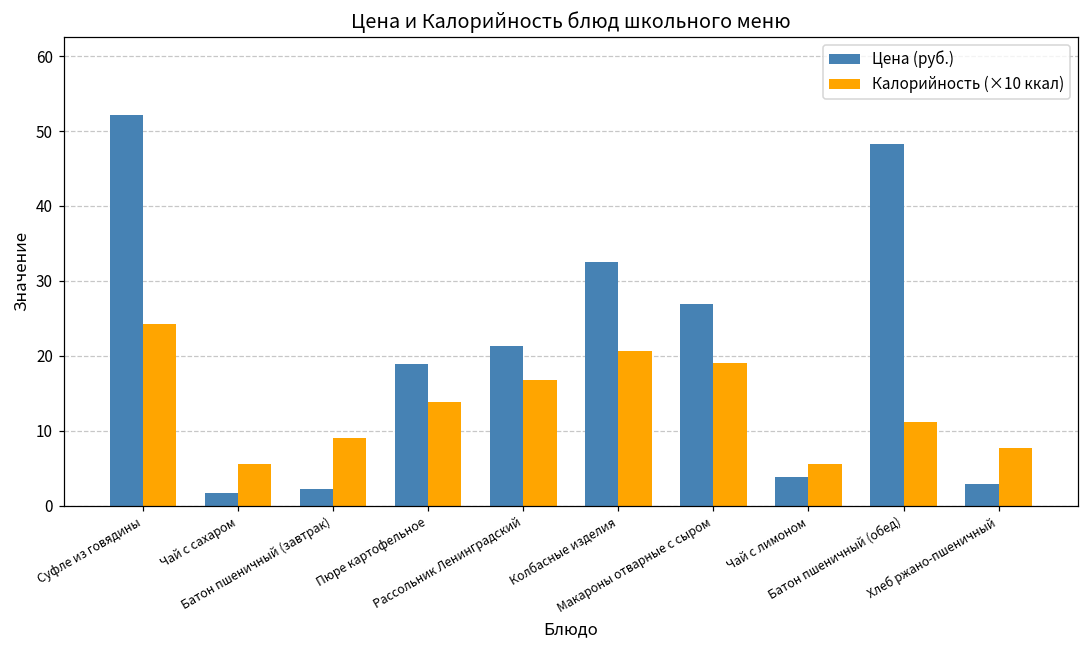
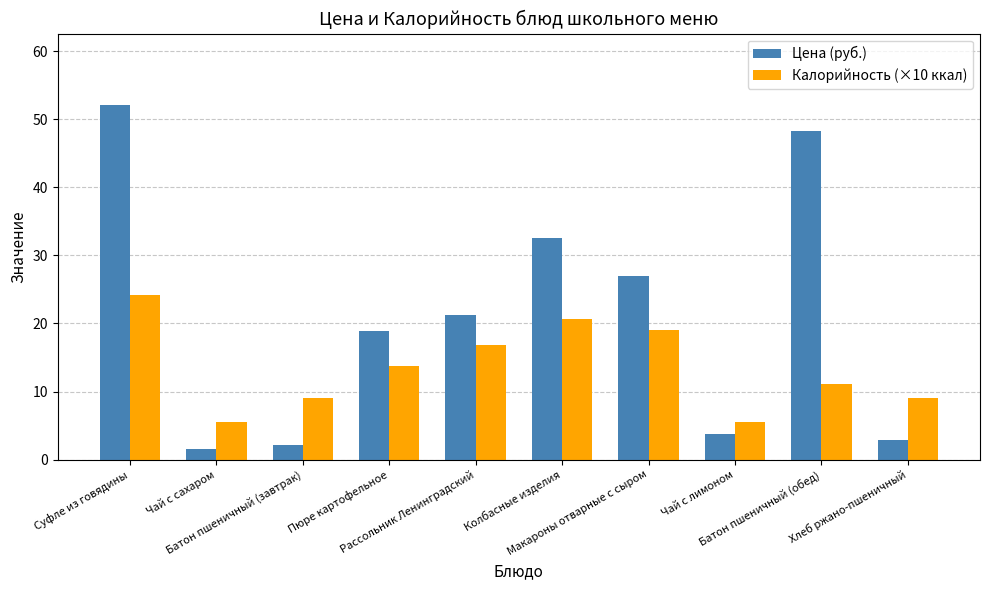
  {
    "Цена (руб.)": {
      "Суфле из говядины": 52,
      "Чай с сахаром": 2,
      "Батон пшеничный (завтрак)": 2,
      "Пюре картофельное": 19,
      "Рассольник Ленинградский": 21,
      "Колбасные изделия": 33,
      "Макароны отварные c сыром": 27,
      "Чай с лимоном": 4,
      "Батон пшеничный (обед)": 48,
      "Хлеб ржано-пшеничный": 3
    },
    "Калорийность (×10 ккал)": {
      "Суфле из говядины": 24,
      "Чай с сахаром": 6,
      "Батон пшеничный (завтрак)": 9,
      "Пюре картофельное": 14,
      "Рассольник Ленинградский": 17,
      "Колбасные изделия": 21,
      "Макароны отварные c сыром": 19,
      "Чай с лимоном": 6,
      "Батон пшеничный (обед)": 11,
-     "Хлеб ржано-пшеничный": 8
+     "Хлеб ржано-пшеничный": 9
    }
  }
